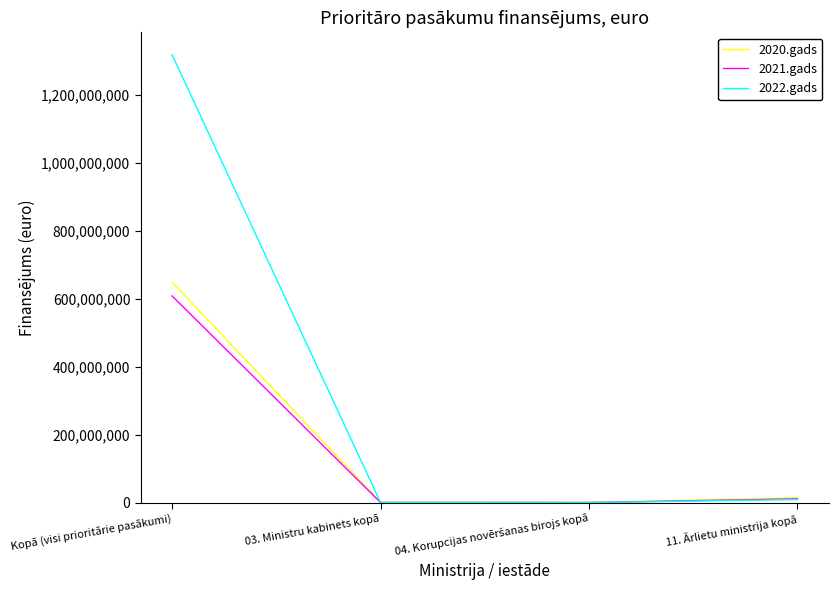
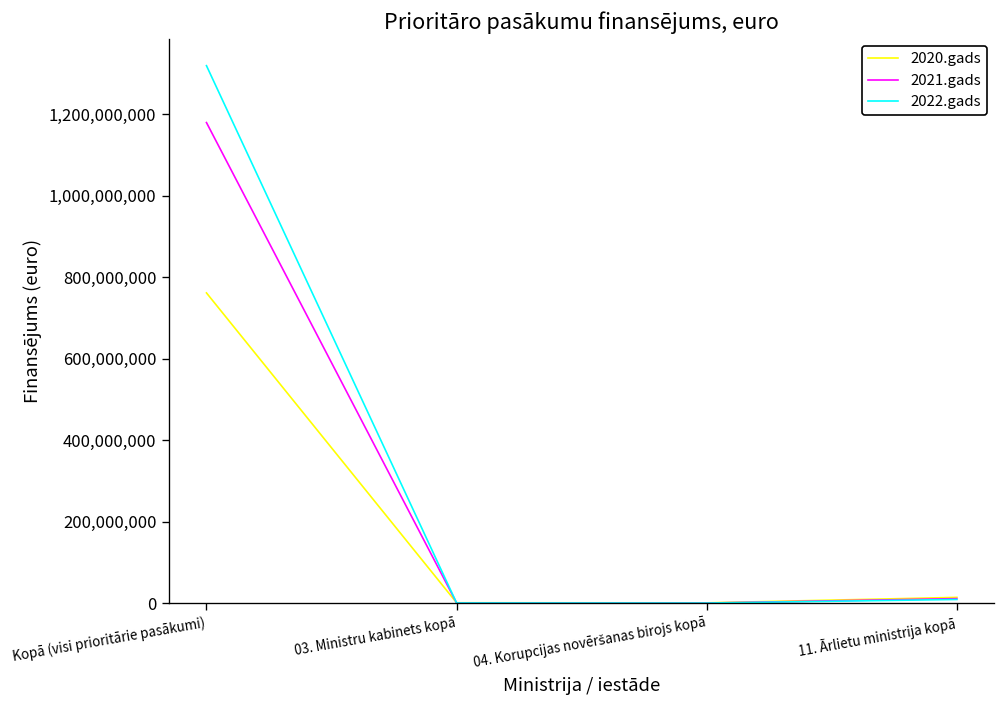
  {
    "2020.gads": {
-     "Kopā (visi prioritārie pasākumi)": "650,000,000"
+     "Kopā (visi prioritārie pasākumi)": "760,000,000"
    },
    "2021.gads": {
-     "Kopā (visi prioritārie pasākumi)": "610,000,000"
+     "Kopā (visi prioritārie pasākumi)": "1,180,000,000"
    },
    "2022.gads": {
      "Kopā (visi prioritārie pasākumi)": "1,320,000,000"
    }
  }
